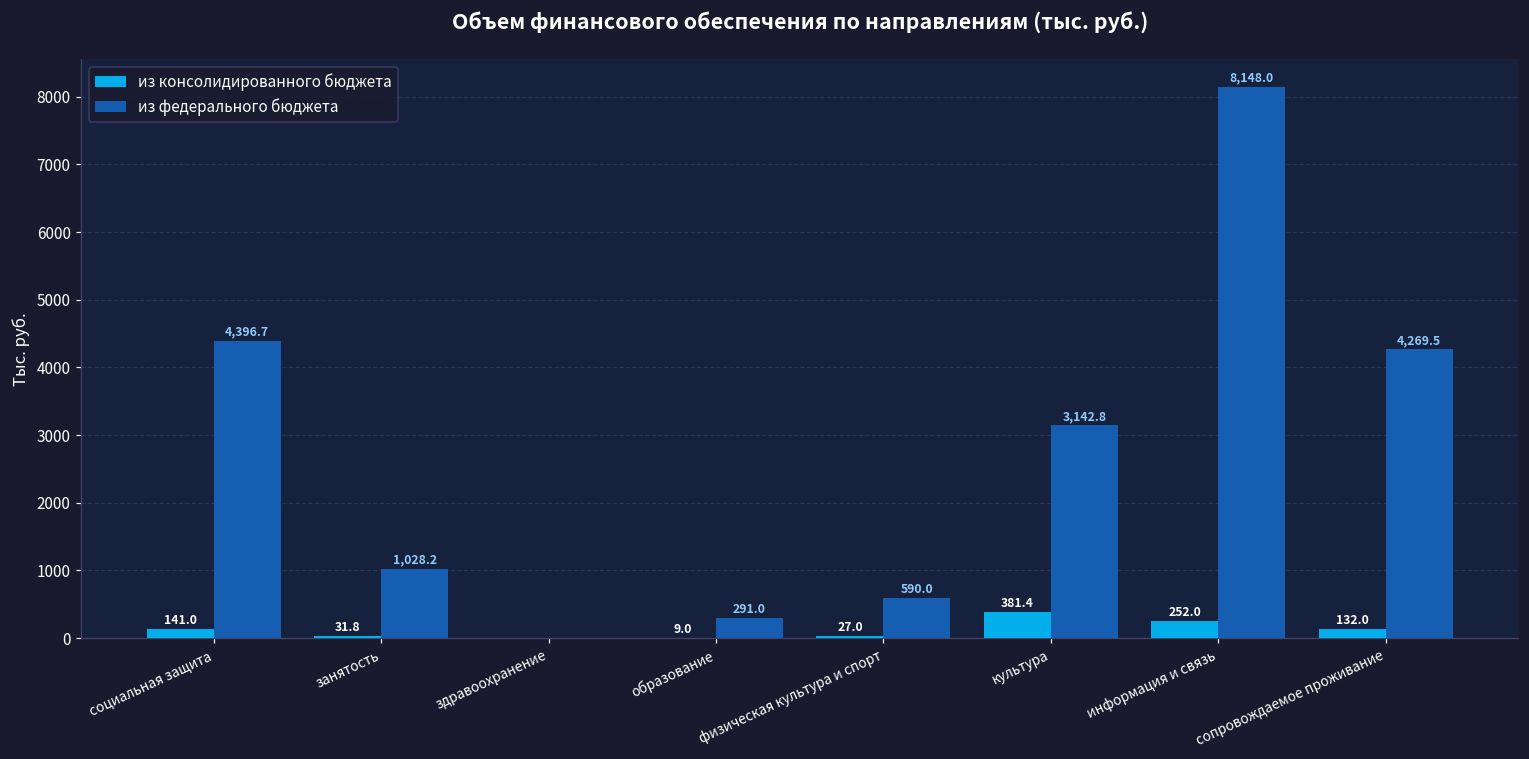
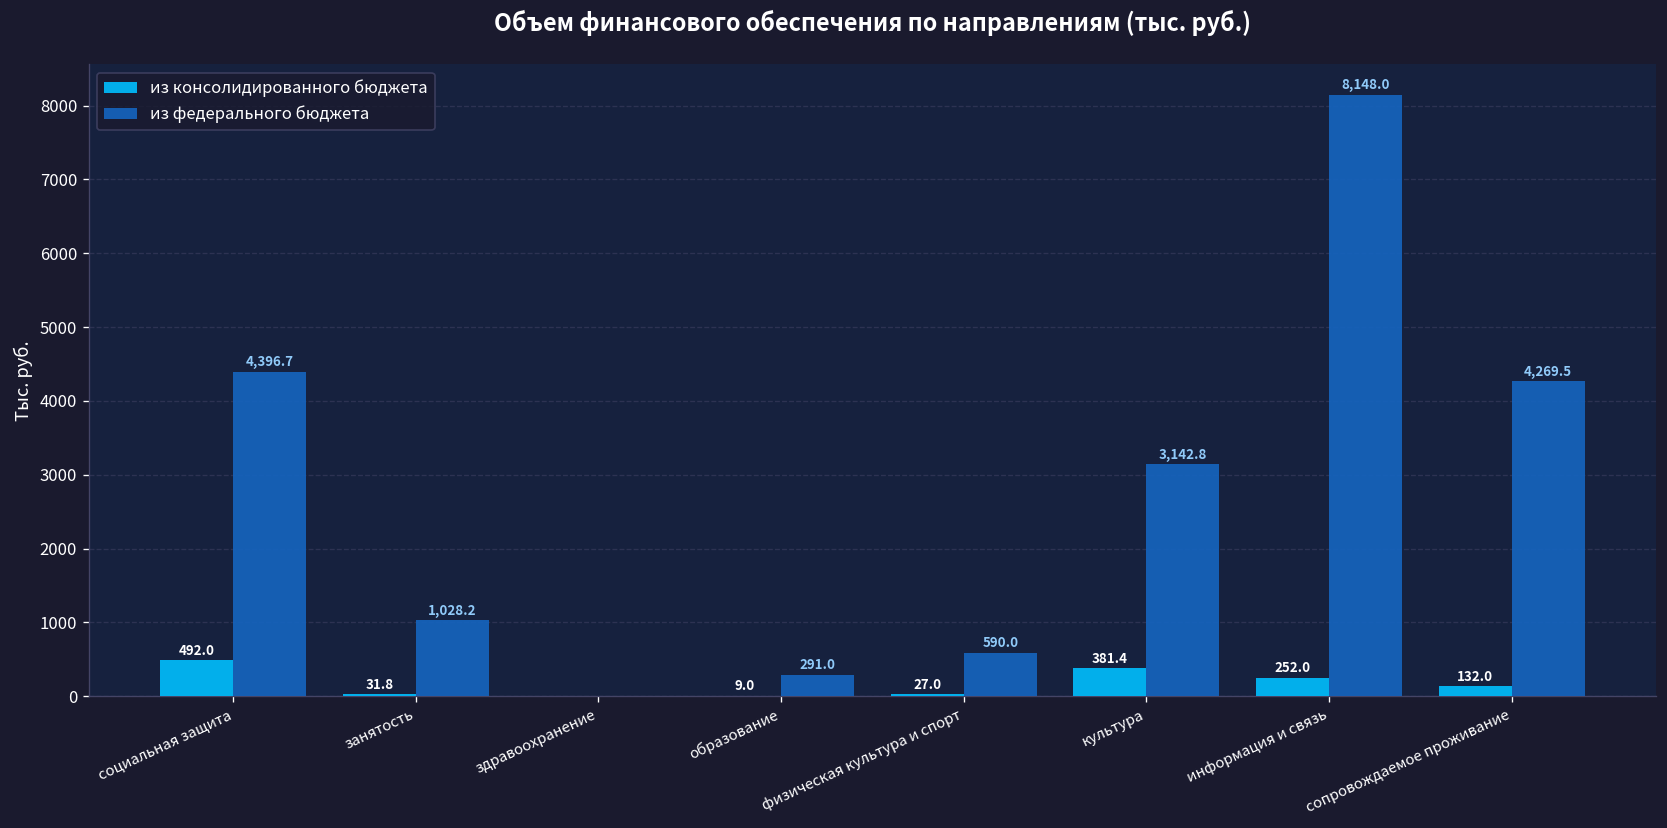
  {
    "из консолидированного бюджета": {
-     "социальная защита": "141.0",
+     "социальная защита": "492.0",
      "занятость": "31.8",
      "образование": "9.0",
      "физическая культура и спорт": "27.0",
      "культура": "381.4",
      "информация и связь": "252.0",
      "сопровождаемое проживание": "132.0"
    },
    "из федерального бюджета": {
      "социальная защита": "4,396.7",
      "занятость": "1,028.2",
      "образование": "291.0",
      "физическая культура и спорт": "590.0",
      "культура": "3,142.8",
      "информация и связь": "8,148.0",
      "сопровождаемое проживание": "4,269.5"
    }
  }
